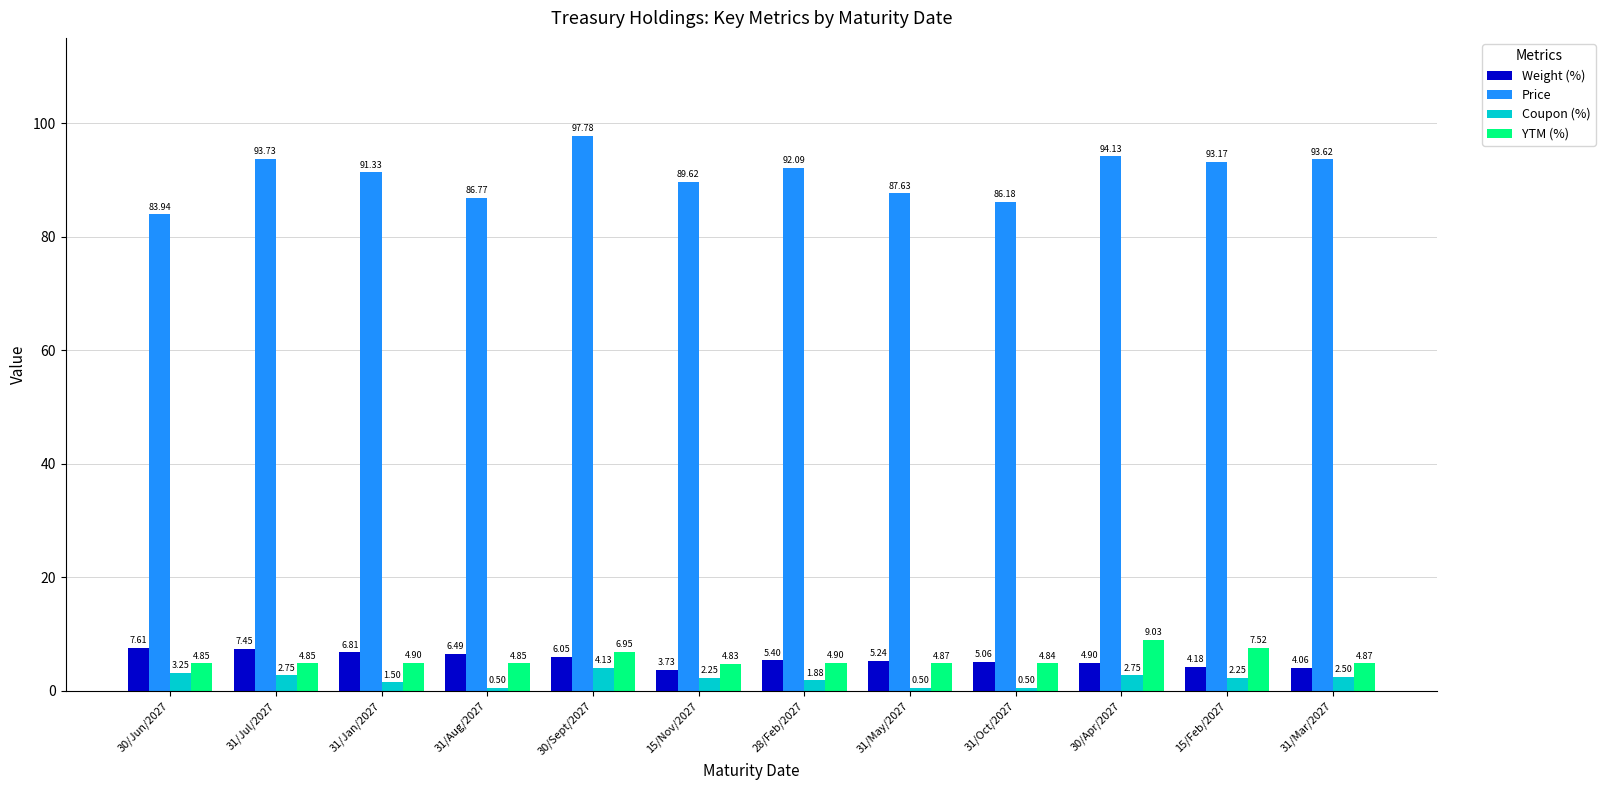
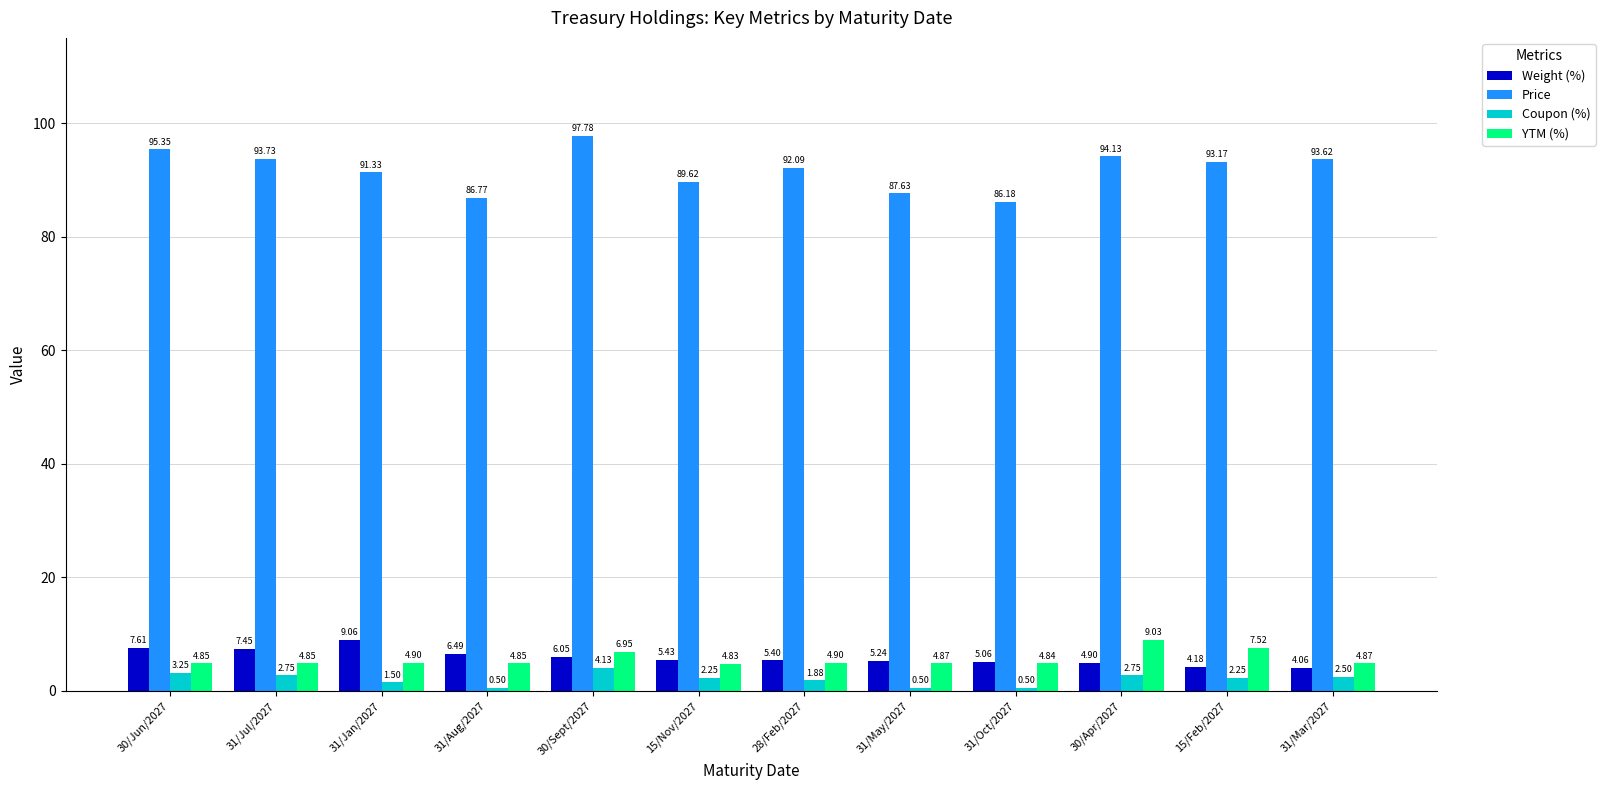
  {
    "Weight (%)": {
      "30/Jun/2027": 7.61,
      "31/Jul/2027": 7.45,
-     "31/Jan/2027": 6.81,
+     "31/Jan/2027": 9.06,
      "31/Aug/2027": 6.49,
      "30/Sept/2027": 6.05,
-     "15/Nov/2027": 3.73,
+     "15/Nov/2027": 5.43,
      "28/Feb/2027": 5.40,
      "31/May/2027": 5.24,
      "31/Oct/2027": 5.06,
      "30/Apr/2027": 4.90,
      "15/Feb/2027": 4.18,
      "31/Mar/2027": 4.06
    },
    "Price": {
-     "30/Jun/2027": 83.94,
+     "30/Jun/2027": 95.35,
      "31/Jul/2027": 93.73,
      "31/Jan/2027": 91.33,
      "31/Aug/2027": 86.77,
      "30/Sept/2027": 97.78,
      "15/Nov/2027": 89.62,
      "28/Feb/2027": 92.09,
      "31/May/2027": 87.63,
      "31/Oct/2027": 86.18,
      "30/Apr/2027": 94.13,
      "15/Feb/2027": 93.17,
      "31/Mar/2027": 93.62
    },
    "Coupon (%)": {
      "30/Jun/2027": 3.25,
      "31/Jul/2027": 2.75,
      "31/Jan/2027": 1.50,
      "31/Aug/2027": 0.50,
      "30/Sept/2027": 4.13,
      "15/Nov/2027": 2.25,
      "28/Feb/2027": 1.88,
      "31/May/2027": 0.50,
      "31/Oct/2027": 0.50,
      "30/Apr/2027": 2.75,
      "15/Feb/2027": 2.25,
      "31/Mar/2027": 2.50
    },
    "YTM (%)": {
      "30/Jun/2027": 4.85,
      "31/Jul/2027": 4.85,
      "31/Jan/2027": 4.90,
      "31/Aug/2027": 4.85,
      "30/Sept/2027": 6.95,
      "15/Nov/2027": 4.83,
      "28/Feb/2027": 4.90,
      "31/May/2027": 4.87,
      "31/Oct/2027": 4.84,
      "30/Apr/2027": 9.03,
      "15/Feb/2027": 7.52,
      "31/Mar/2027": 4.87
    }
  }
